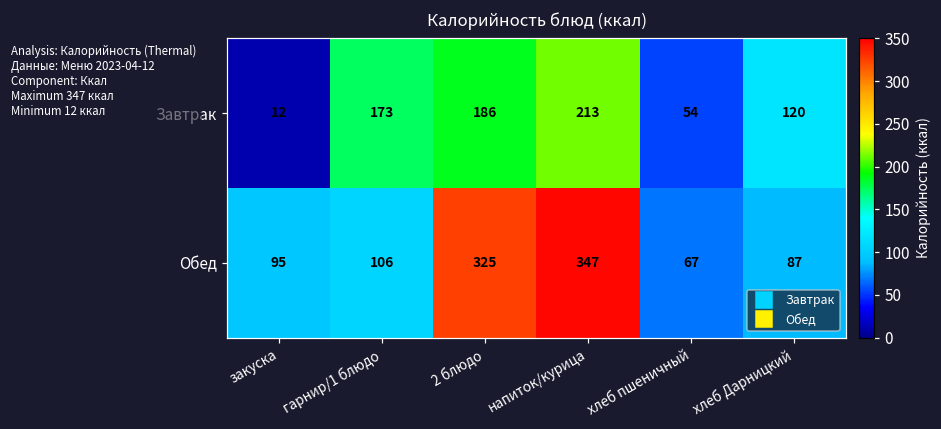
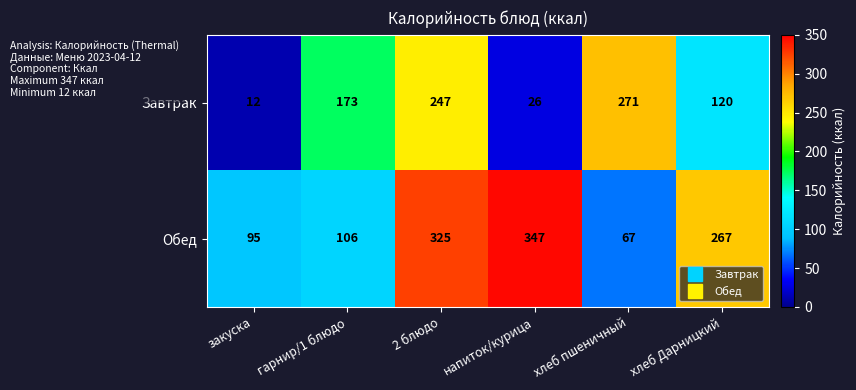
  {
    "Завтрак": {
      "закуска": 12,
      "гарнир/1 блюдо": 173,
-     "2 блюдо": 186,
-     "напиток/курица": 213,
-     "хлеб пшеничный": 54,
+     "2 блюдо": 247,
+     "напиток/курица": 26,
+     "хлеб пшеничный": 271,
      "хлеб Дарницкий": 120
    },
    "Обед": {
      "закуска": 95,
      "гарнир/1 блюдо": 106,
      "2 блюдо": 325,
      "напиток/курица": 347,
      "хлеб пшеничный": 67,
-     "хлеб Дарницкий": 87
+     "хлеб Дарницкий": 267
    }
  }
